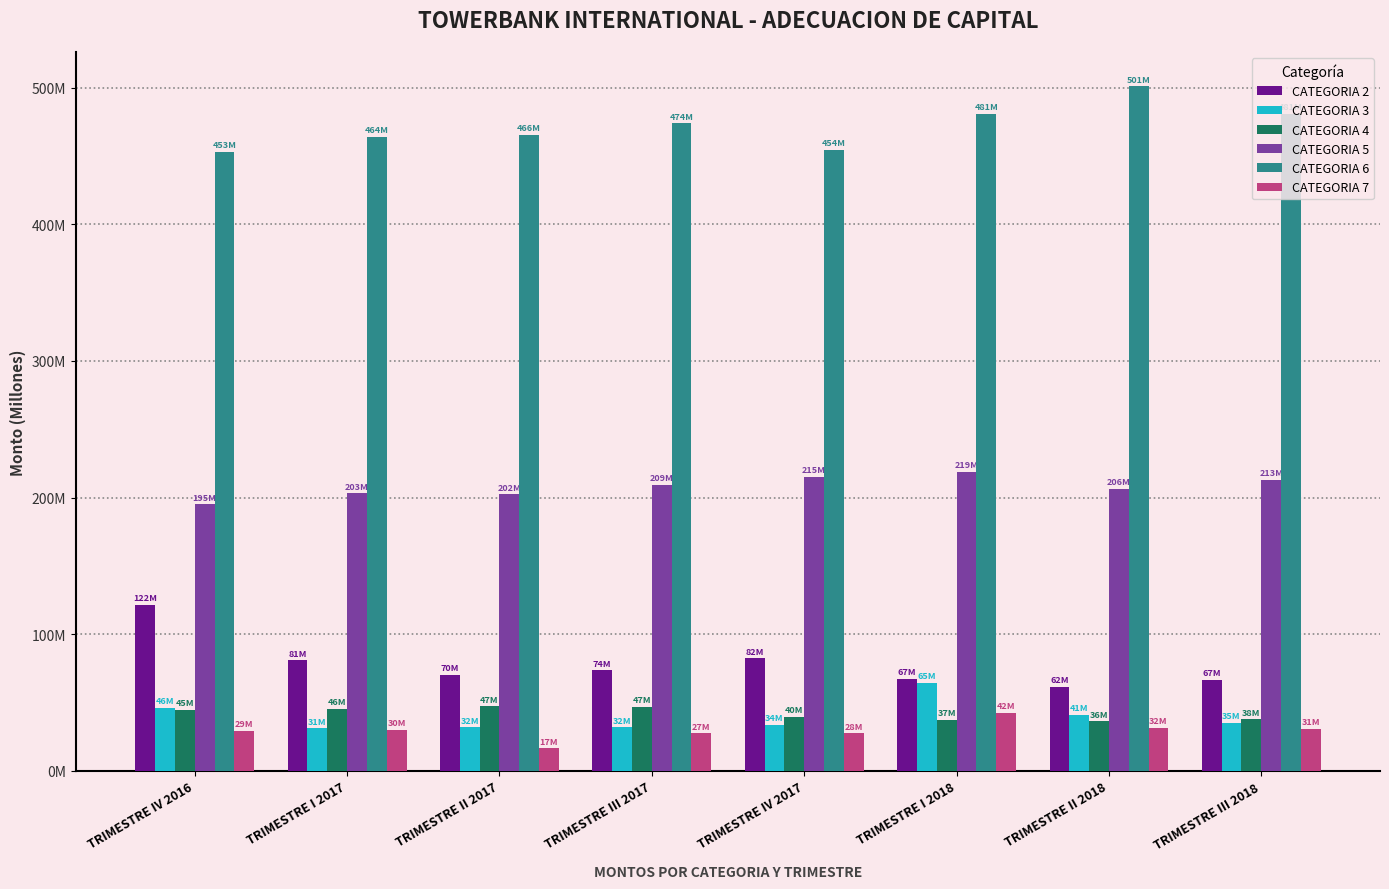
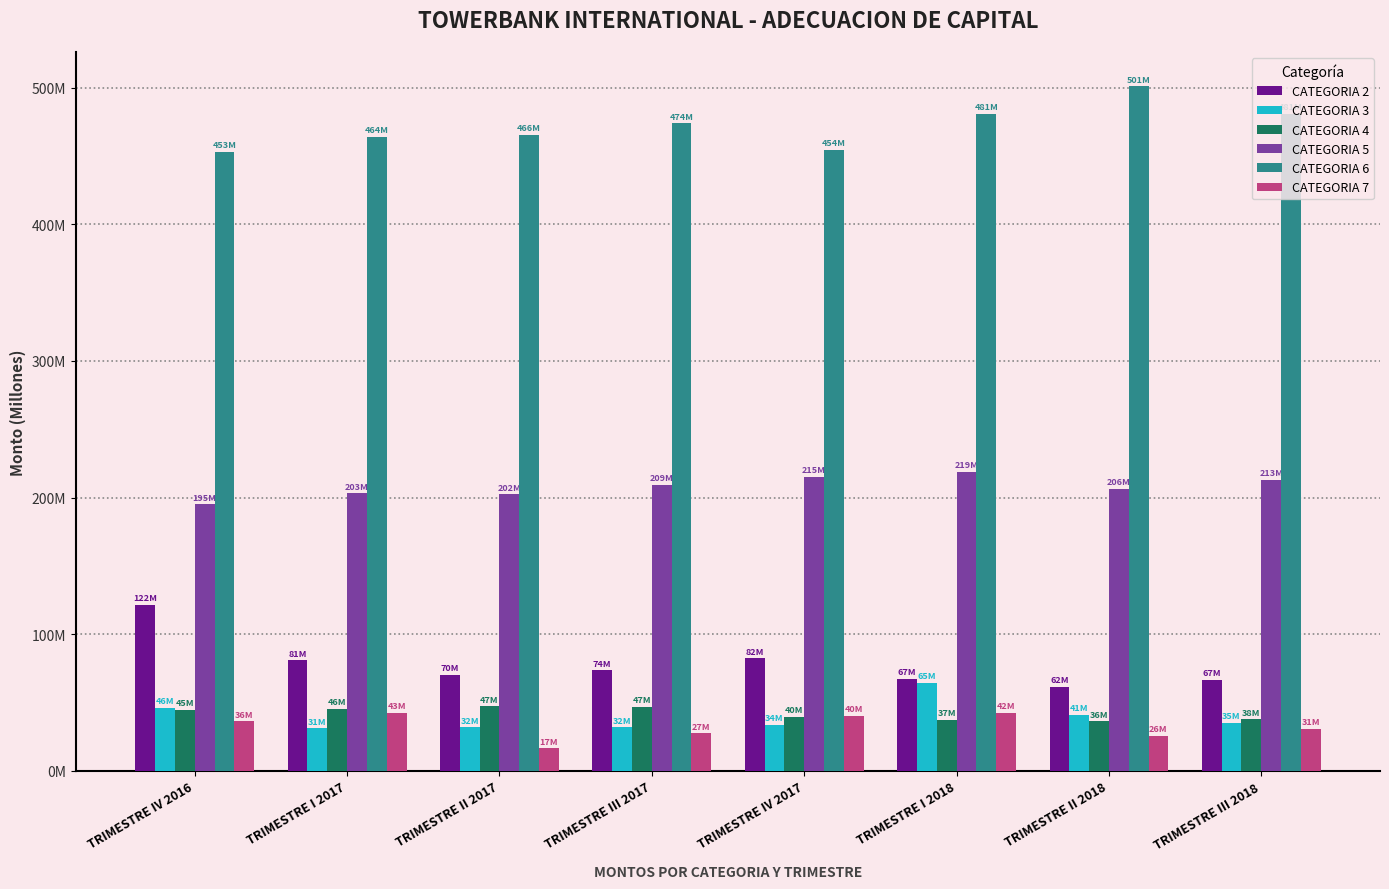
  {
    "CATEGORIA 3": {
      "TRIMESTRE IV 2016": "46M",
      "TRIMESTRE I 2017": "31M",
      "TRIMESTRE II 2017": "32M",
      "TRIMESTRE III 2017": "32M",
      "TRIMESTRE IV 2017": "34M",
      "TRIMESTRE I 2018": "65M",
      "TRIMESTRE II 2018": "41M",
      "TRIMESTRE III 2018": "35M"
    },
    "CATEGORIA 7": {
-     "TRIMESTRE IV 2016": "29M",
-     "TRIMESTRE I 2017": "30M",
+     "TRIMESTRE IV 2016": "36M",
+     "TRIMESTRE I 2017": "43M",
      "TRIMESTRE II 2017": "17M",
      "TRIMESTRE III 2017": "27M",
-     "TRIMESTRE IV 2017": "28M",
+     "TRIMESTRE IV 2017": "40M",
      "TRIMESTRE I 2018": "42M",
-     "TRIMESTRE II 2018": "32M",
+     "TRIMESTRE II 2018": "26M",
      "TRIMESTRE III 2018": "31M"
    }
  }
